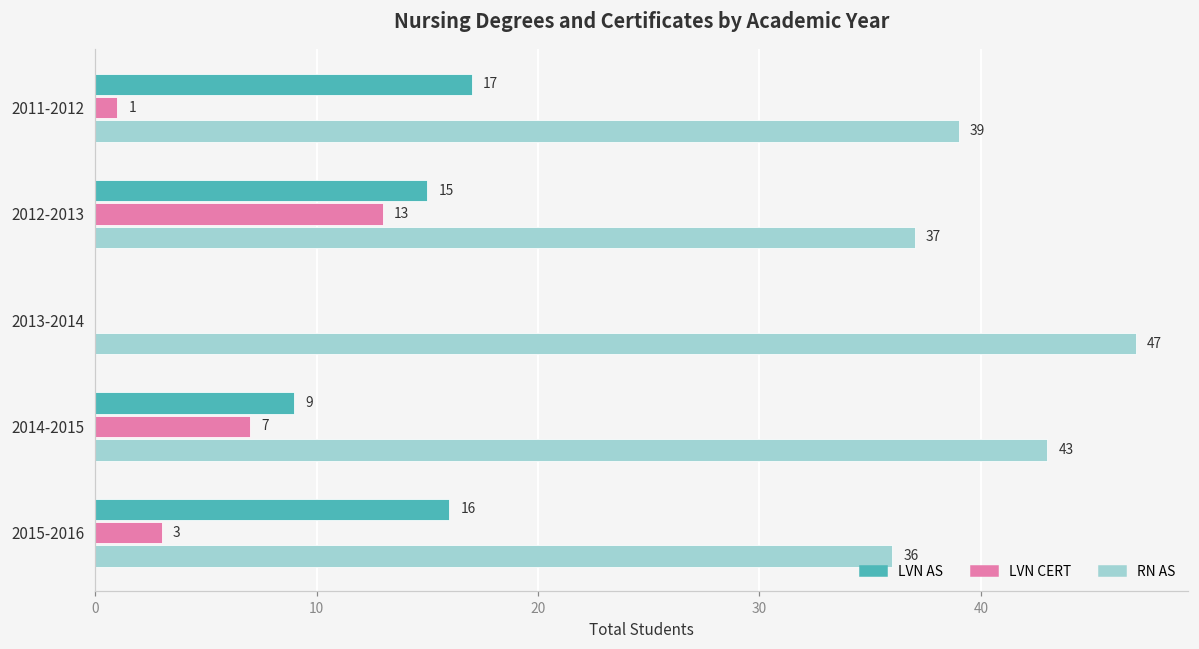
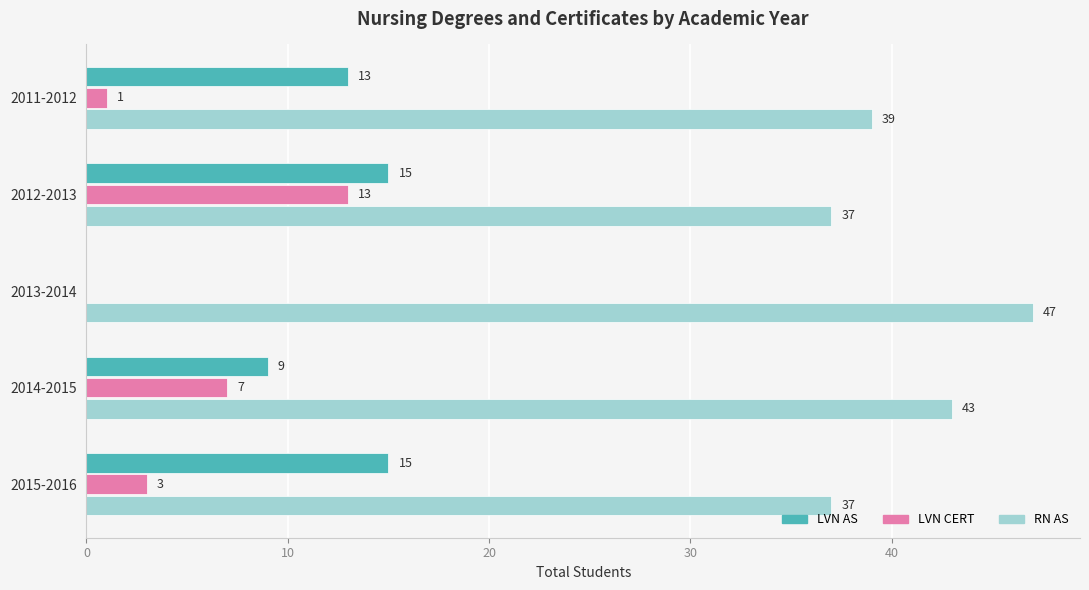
  {
    "LVN AS": {
-     "2011-2012": 17,
+     "2011-2012": 13,
      "2012-2013": 15,
      "2014-2015": 9,
-     "2015-2016": 16
+     "2015-2016": 15
    },
    "LVN CERT": {
      "2011-2012": 1,
      "2012-2013": 13,
      "2014-2015": 7,
      "2015-2016": 3
    },
    "RN AS": {
      "2011-2012": 39,
      "2012-2013": 37,
      "2013-2014": 47,
      "2014-2015": 43,
-     "2015-2016": 36
+     "2015-2016": 37
    }
  }
